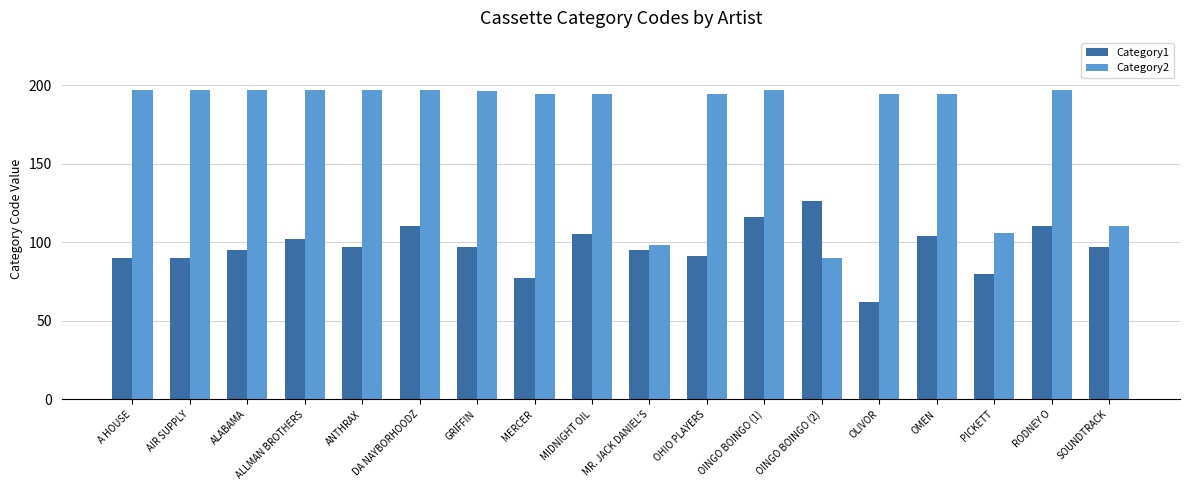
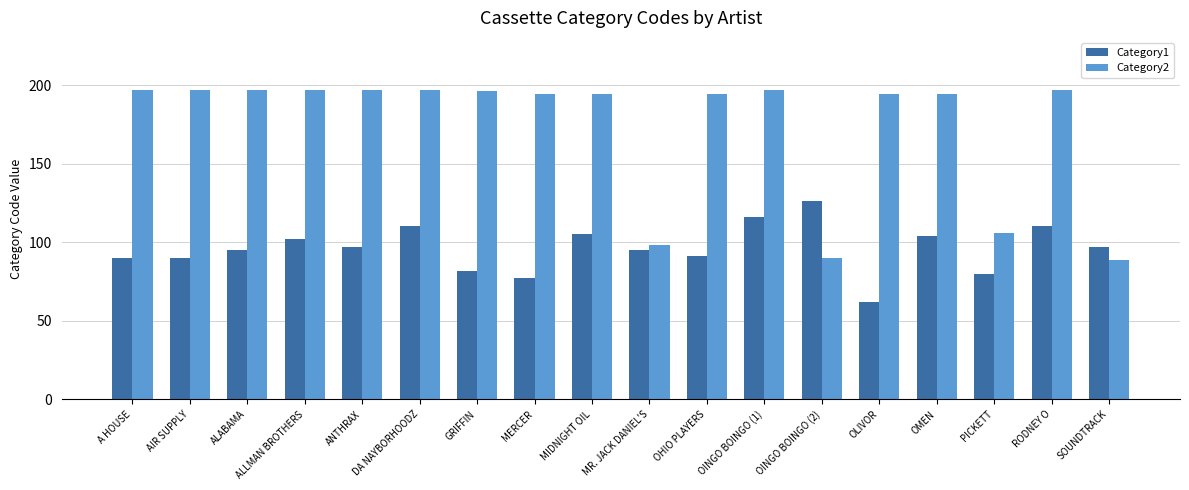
  {
    "Category1": {
      "A HOUSE": 90,
      "AIR SUPPLY": 90,
      "ALABAMA": 95,
      "ALLMAN BROTHERS": 102,
      "ANTHRAX": 97,
      "DA NAYBORHOODZ": 110,
-     "GRIFFIN": 97,
+     "GRIFFIN": 82,
      "MERCER": 77,
      "MIDNIGHT OIL": 105,
      "MR. JACK DANIEL'S": 95,
      "OHIO PLAYERS": 91,
      "OINGO BOINGO (1)": 116,
      "OINGO BOINGO (2)": 126,
      "OLIVOR": 62,
      "OMEN": 104,
      "PICKETT": 80,
      "RODNEY O": 110,
      "SOUNDTRACK": 97
    },
    "Category2": {
      "A HOUSE": 197,
      "AIR SUPPLY": 197,
      "ALABAMA": 197,
      "ALLMAN BROTHERS": 197,
      "ANTHRAX": 197,
      "DA NAYBORHOODZ": 197,
      "GRIFFIN": 196,
      "MERCER": 194,
      "MIDNIGHT OIL": 194,
      "MR. JACK DANIEL'S": 98,
      "OHIO PLAYERS": 194,
      "OINGO BOINGO (1)": 197,
      "OINGO BOINGO (2)": 90,
      "OLIVOR": 194,
      "OMEN": 194,
      "PICKETT": 106,
      "RODNEY O": 197,
-     "SOUNDTRACK": 110
+     "SOUNDTRACK": 89
    }
  }
